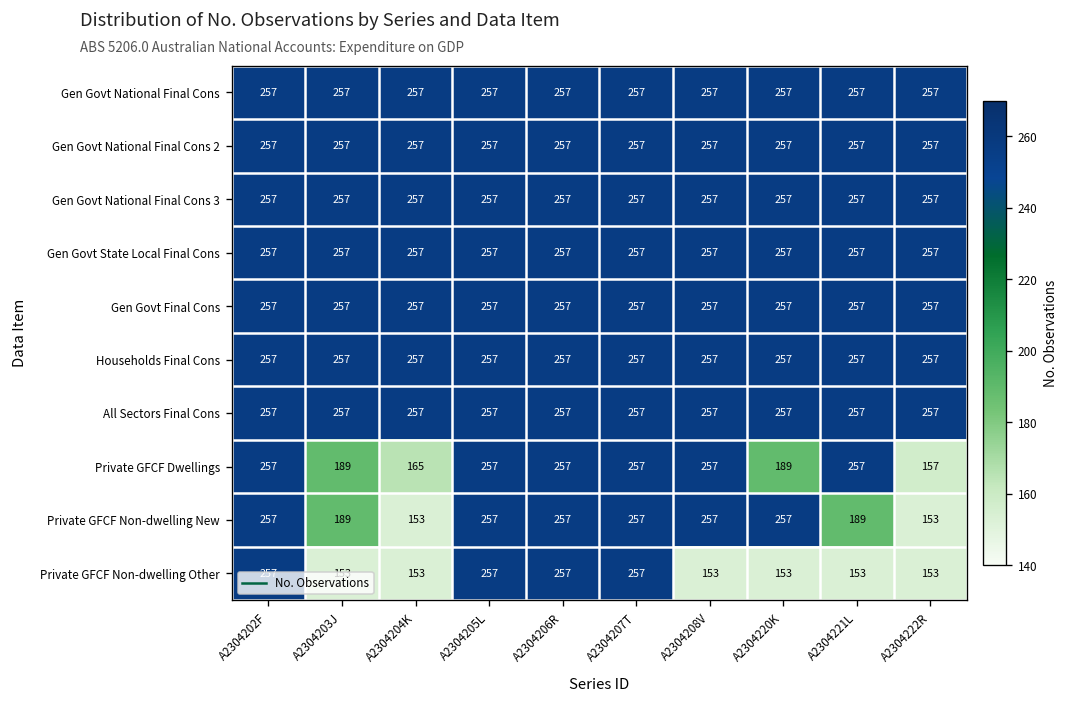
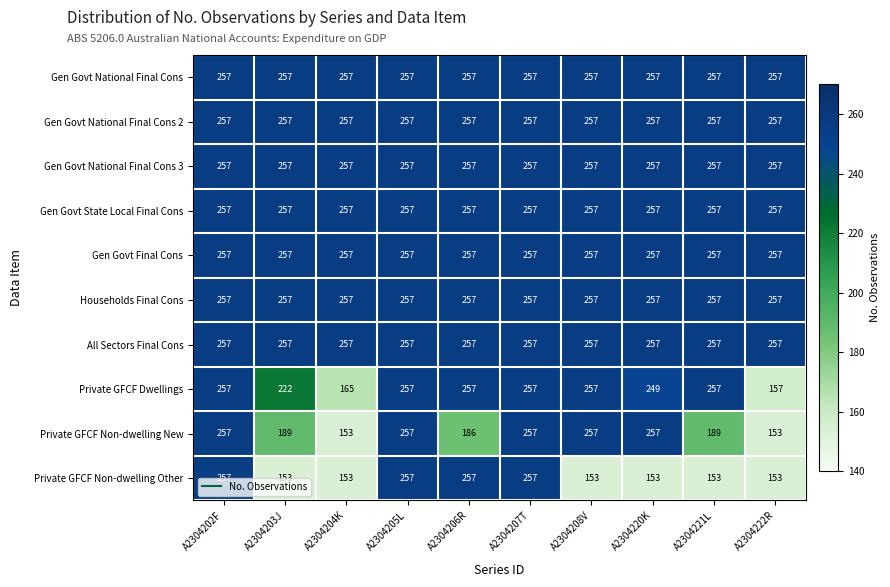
  {
    "Gen Govt National Final Cons": {
      "A2304202F": 257,
      "A2304203J": 257,
      "A2304204K": 257,
      "A2304205L": 257,
      "A2304206R": 257,
      "A2304207T": 257,
      "A2304208V": 257,
      "A2304220K": 257,
      "A2304221L": 257,
      "A2304222R": 257
    },
    "Gen Govt National Final Cons 2": {
      "A2304202F": 257,
      "A2304203J": 257,
      "A2304204K": 257,
      "A2304205L": 257,
      "A2304206R": 257,
      "A2304207T": 257,
      "A2304208V": 257,
      "A2304220K": 257,
      "A2304221L": 257,
      "A2304222R": 257
    },
    "Gen Govt National Final Cons 3": {
      "A2304202F": 257,
      "A2304203J": 257,
      "A2304204K": 257,
      "A2304205L": 257,
      "A2304206R": 257,
      "A2304207T": 257,
      "A2304208V": 257,
      "A2304220K": 257,
      "A2304221L": 257,
      "A2304222R": 257
    },
    "Gen Govt State Local Final Cons": {
      "A2304202F": 257,
      "A2304203J": 257,
      "A2304204K": 257,
      "A2304205L": 257,
      "A2304206R": 257,
      "A2304207T": 257,
      "A2304208V": 257,
      "A2304220K": 257,
      "A2304221L": 257,
      "A2304222R": 257
    },
    "Gen Govt Final Cons": {
      "A2304202F": 257,
      "A2304203J": 257,
      "A2304204K": 257,
      "A2304205L": 257,
      "A2304206R": 257,
      "A2304207T": 257,
      "A2304208V": 257,
      "A2304220K": 257,
      "A2304221L": 257,
      "A2304222R": 257
    },
    "Households Final Cons": {
      "A2304202F": 257,
      "A2304203J": 257,
      "A2304204K": 257,
      "A2304205L": 257,
      "A2304206R": 257,
      "A2304207T": 257,
      "A2304208V": 257,
      "A2304220K": 257,
      "A2304221L": 257,
      "A2304222R": 257
    },
    "All Sectors Final Cons": {
      "A2304202F": 257,
      "A2304203J": 257,
      "A2304204K": 257,
      "A2304205L": 257,
      "A2304206R": 257,
      "A2304207T": 257,
      "A2304208V": 257,
      "A2304220K": 257,
      "A2304221L": 257,
      "A2304222R": 257
    },
    "Private GFCF Dwellings": {
      "A2304202F": 257,
-     "A2304203J": 189,
+     "A2304203J": 222,
      "A2304204K": 165,
      "A2304205L": 257,
      "A2304206R": 257,
      "A2304207T": 257,
      "A2304208V": 257,
-     "A2304220K": 189,
+     "A2304220K": 249,
      "A2304221L": 257,
      "A2304222R": 157
    },
    "Private GFCF Non-dwelling New": {
      "A2304202F": 257,
      "A2304203J": 189,
      "A2304204K": 153,
      "A2304205L": 257,
-     "A2304206R": 257,
+     "A2304206R": 186,
      "A2304207T": 257,
      "A2304208V": 257,
      "A2304220K": 257,
      "A2304221L": 189,
      "A2304222R": 153
    },
    "Private GFCF Non-dwelling Other": {
      "A2304204K": 153,
      "A2304205L": 257,
      "A2304206R": 257,
      "A2304207T": 257,
      "A2304208V": 153,
      "A2304220K": 153,
      "A2304221L": 153,
      "A2304222R": 153
    }
  }
